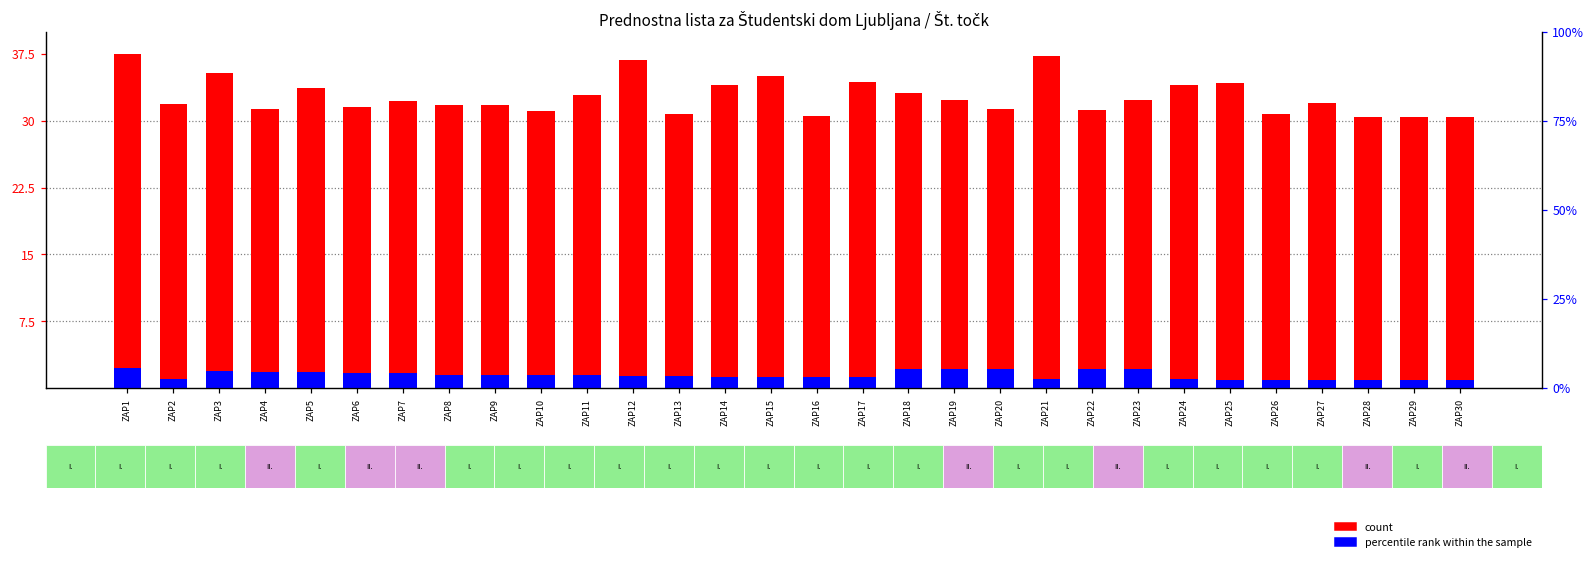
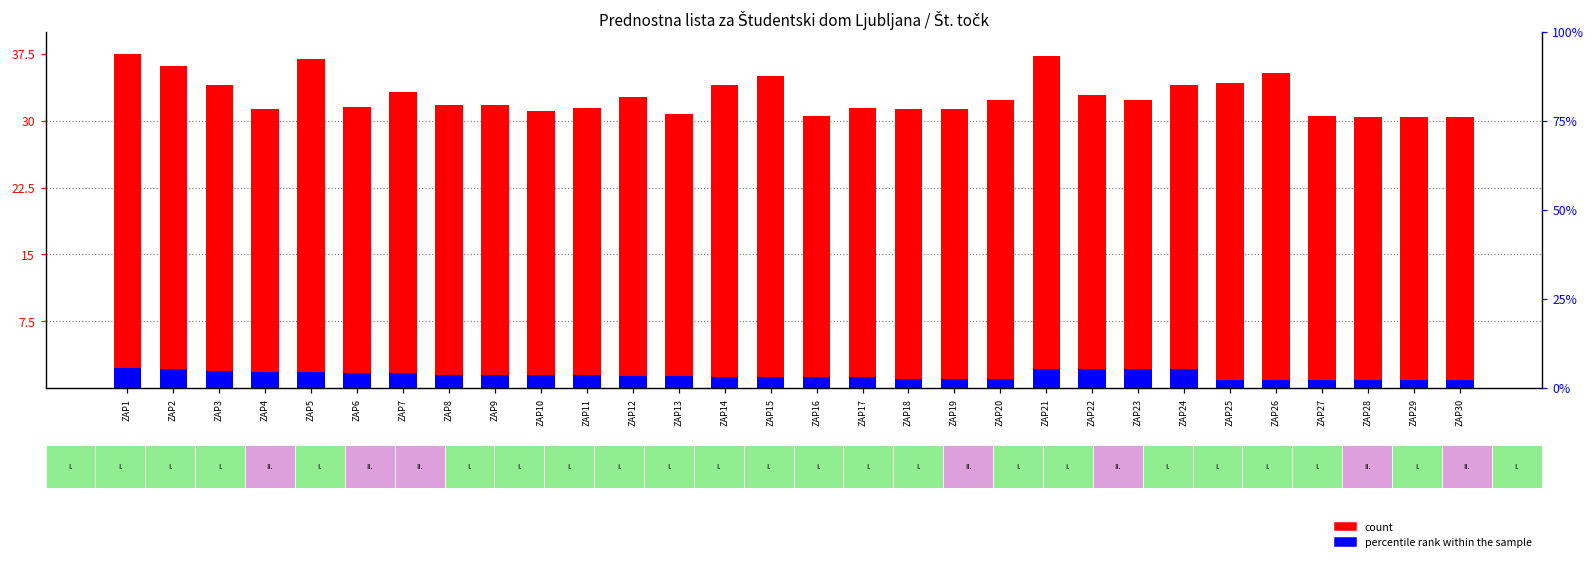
  {
    "count": {
      "ZAP1": 38,
-     "ZAP2": 32,
-     "ZAP3": 35,
+     "ZAP2": 36,
+     "ZAP3": 34,
      "ZAP4": 31,
-     "ZAP5": 34,
+     "ZAP5": 37,
      "ZAP6": 32,
-     "ZAP7": 32,
+     "ZAP7": 33,
      "ZAP8": 32,
      "ZAP9": 32,
      "ZAP10": 31,
-     "ZAP11": 33,
-     "ZAP12": 37,
+     "ZAP11": 31,
+     "ZAP12": 33,
      "ZAP13": 31,
      "ZAP14": 34,
      "ZAP15": 35,
      "ZAP16": 31,
-     "ZAP17": 34,
-     "ZAP18": 33,
-     "ZAP19": 32,
-     "ZAP20": 31,
+     "ZAP17": 31,
+     "ZAP18": 31,
+     "ZAP19": 31,
+     "ZAP20": 32,
      "ZAP21": 37,
-     "ZAP22": 31,
+     "ZAP22": 33,
      "ZAP23": 32,
      "ZAP24": 34,
      "ZAP25": 34,
-     "ZAP26": 31,
-     "ZAP27": 32,
+     "ZAP26": 35,
+     "ZAP27": 30,
      "ZAP28": 30,
      "ZAP29": 30,
      "ZAP30": 30
    },
    "percentile rank within the sample": {
-     "ZAP2": 1,
-     "ZAP18": 2,
-     "ZAP19": 2,
-     "ZAP20": 2,
-     "ZAP21": 1,
-     "ZAP24": 1
+     "ZAP2": 2,
+     "ZAP18": 1,
+     "ZAP19": 1,
+     "ZAP20": 1,
+     "ZAP21": 2,
+     "ZAP24": 2
    }
  }
